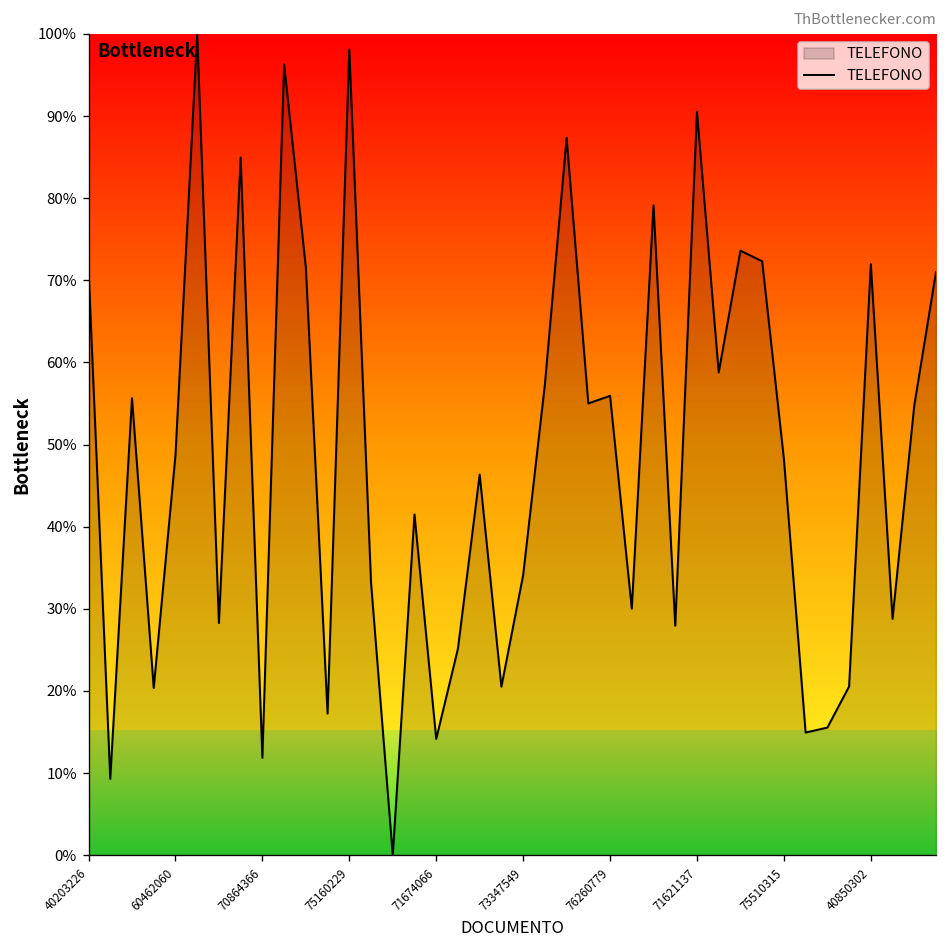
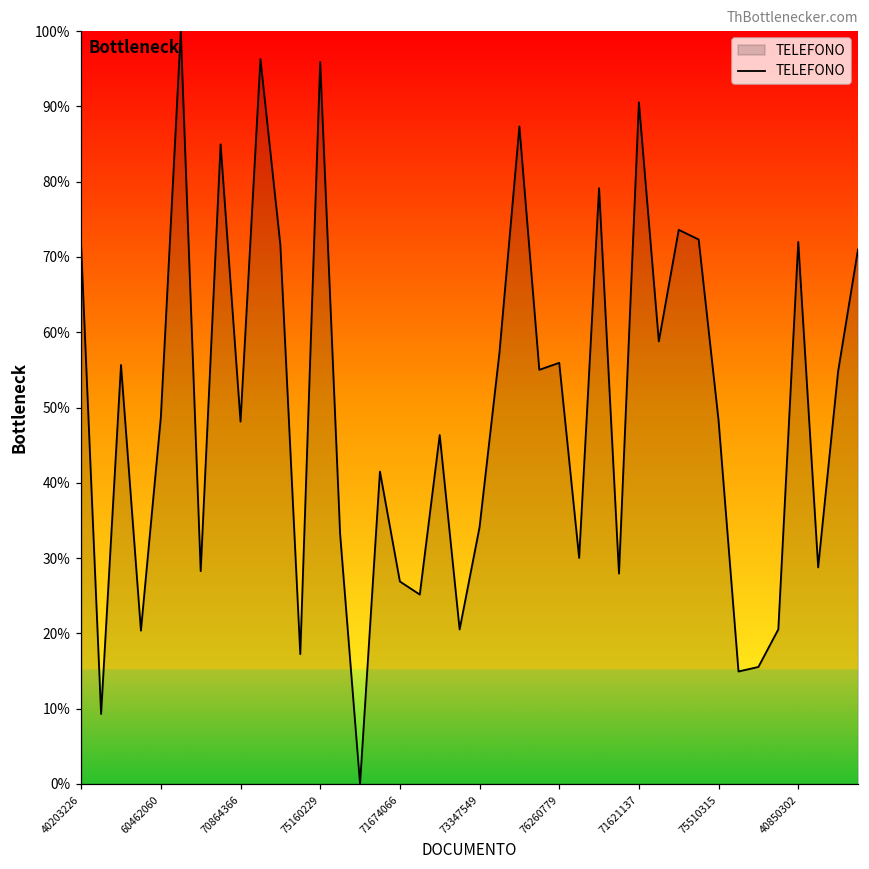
  {
    "40203226": "71%",
    "60462060": "49%",
-   "70864366": "12%",
-   "75160229": "98%",
-   "71674066": "14%",
+   "70864366": "48%",
+   "75160229": "96%",
+   "71674066": "27%",
    "73347549": "34%",
    "76260779": "56%",
    "71621137": "91%",
    "75510315": "48%",
    "40850302": "72%"
  }
